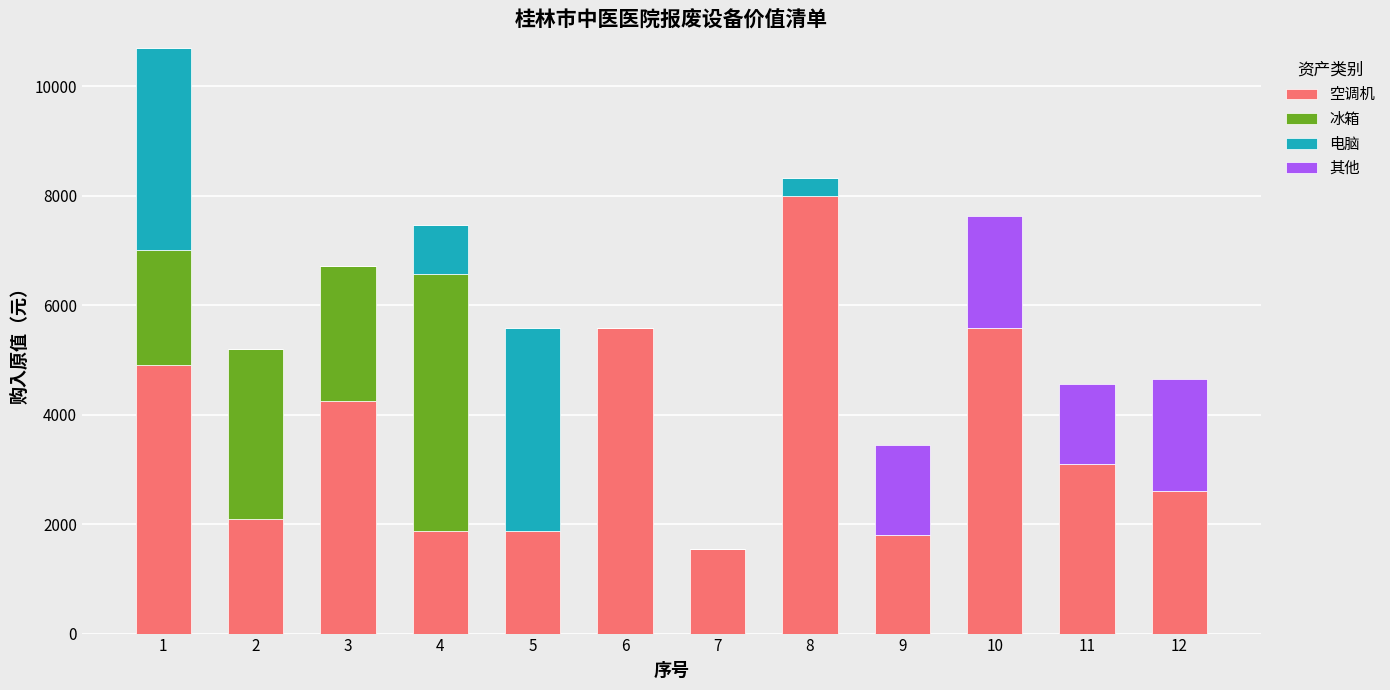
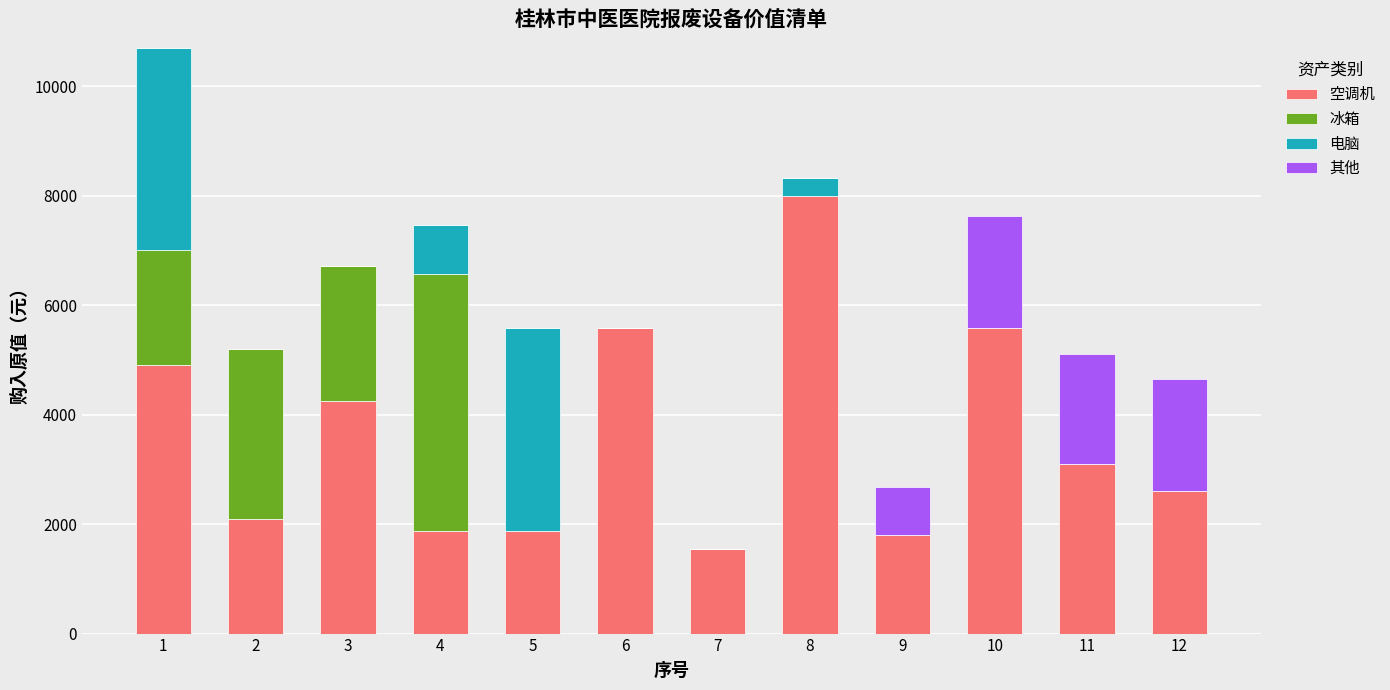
  {
    "空调机": {
      "1": 4900,
      "2": 2100,
      "3": 4300,
      "4": 1900,
      "5": 1900,
      "6": 5600,
      "7": 1600,
      "8": 8000,
      "9": 1800,
      "10": 5600,
      "11": 3100,
      "12": 2600
    },
    "冰箱": {
      "1": 2100,
      "2": 3100,
      "3": 2500,
      "4": 4700,
      "5": 0,
      "6": 0,
      "7": 0,
      "8": 0,
      "9": 0,
      "10": 0,
      "11": 0,
      "12": 0
    },
    "电脑": {
      "1": 3700,
      "2": 0,
      "3": 0,
      "4": 900,
      "5": 3700,
      "6": 0,
      "7": 0,
      "8": 300,
      "9": 0,
      "10": 0,
      "11": 0,
      "12": 0
    },
    "其他": {
      "1": 0,
      "2": 0,
      "3": 0,
      "4": 0,
      "5": 0,
      "6": 0,
      "7": 0,
      "8": 0,
-     "9": 1700,
+     "9": 900,
      "10": 2000,
-     "11": 1500,
+     "11": 2000,
      "12": 2100
    }
  }
